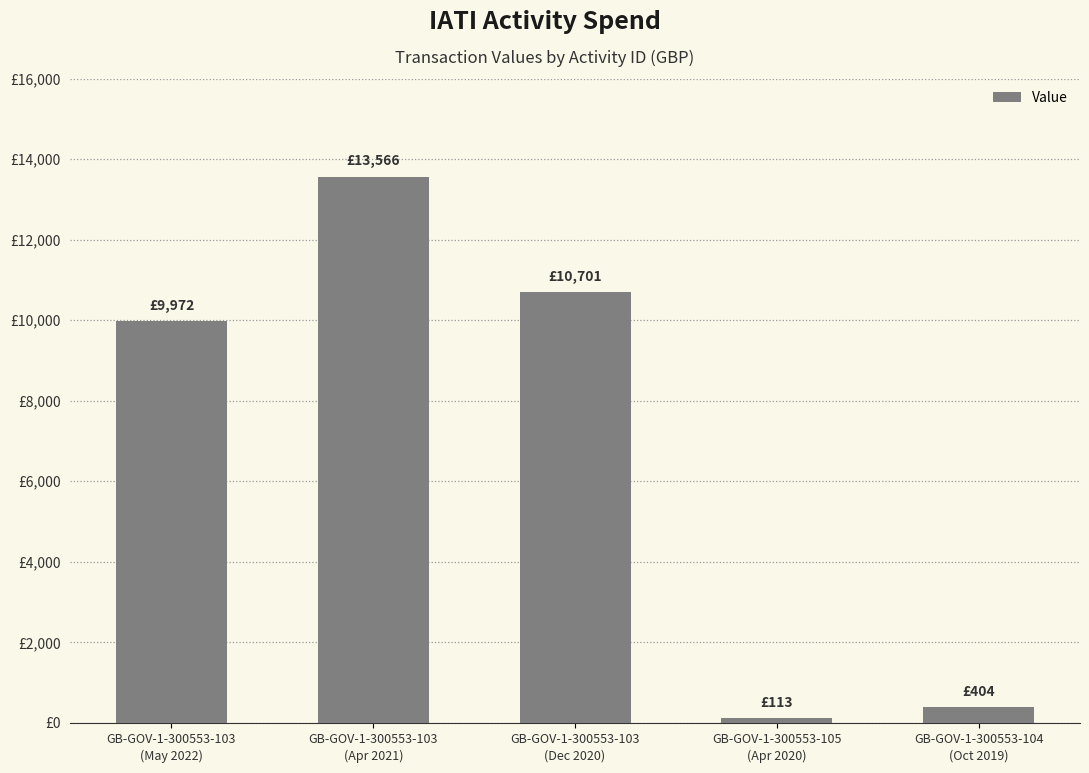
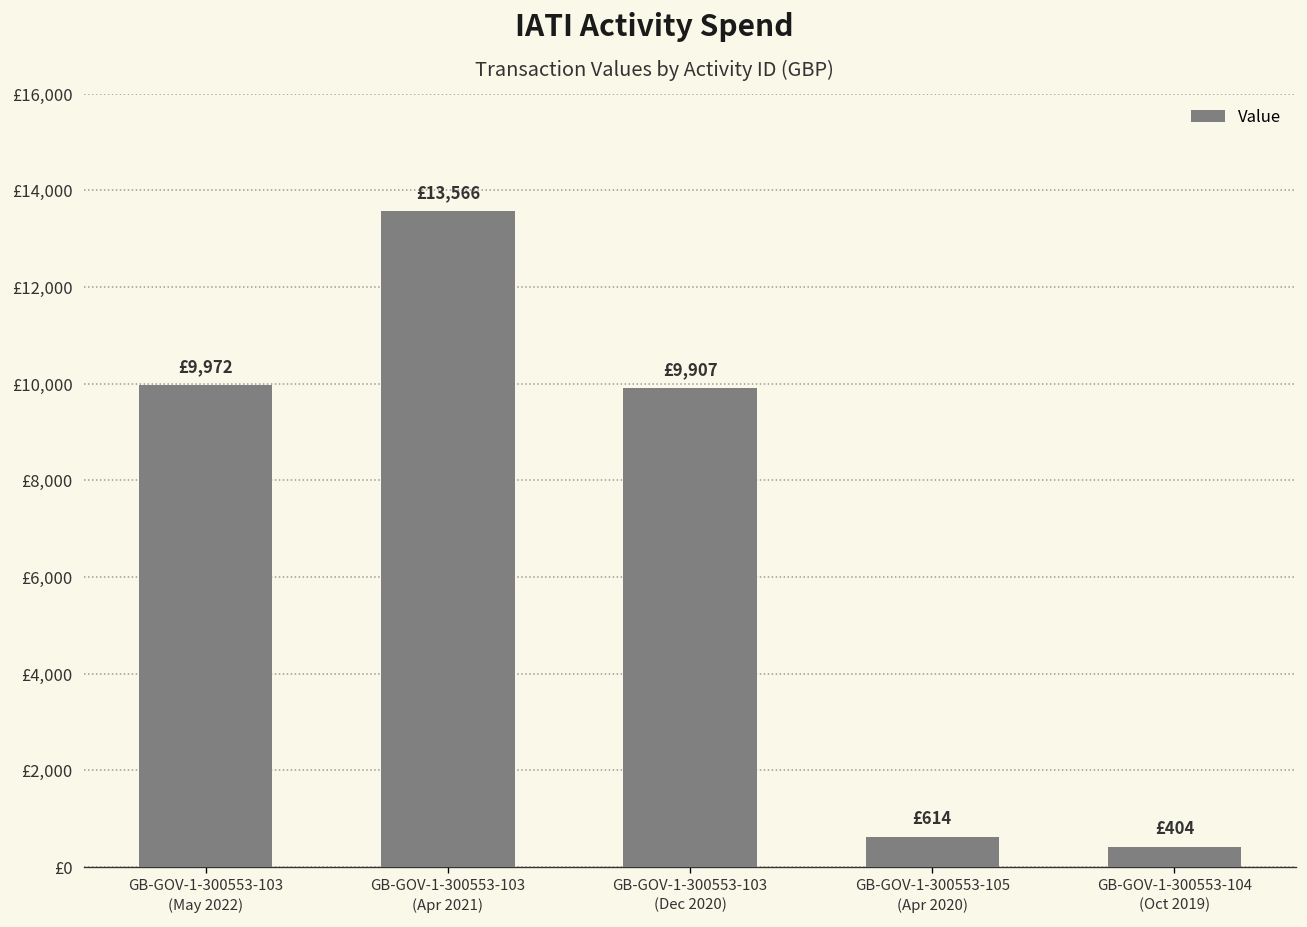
  {
    "GB-GOV-1-300553-103 (May 2022)": "£9,972",
    "GB-GOV-1-300553-103 (Apr 2021)": "£13,566",
-   "GB-GOV-1-300553-103 (Dec 2020)": "£10,701",
-   "GB-GOV-1-300553-105 (Apr 2020)": "£113",
+   "GB-GOV-1-300553-103 (Dec 2020)": "£9,907",
+   "GB-GOV-1-300553-105 (Apr 2020)": "£614",
    "GB-GOV-1-300553-104 (Oct 2019)": "£404"
  }
